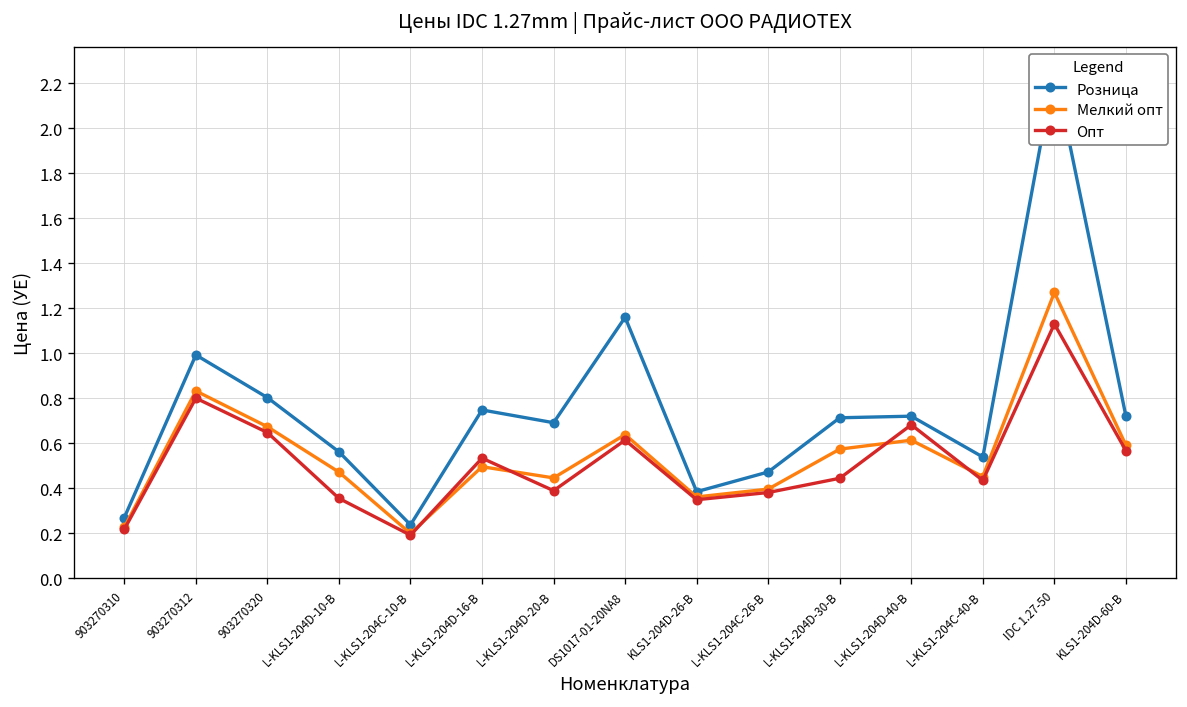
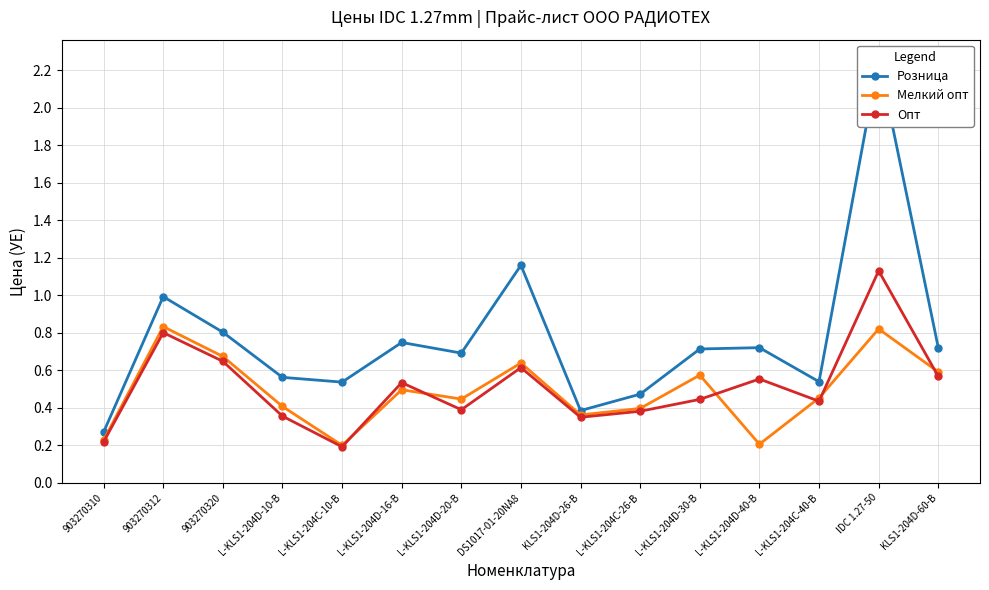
  {
    "Розница": {
      "903270310": 0.27,
      "903270312": 0.99,
      "903270320": 0.80,
      "L-KLS1-204D-10-B": 0.56,
-     "L-KLS1-204C-10-B": 0.24,
+     "L-KLS1-204C-10-B": 0.54,
      "L-KLS1-204D-16-B": 0.75,
      "L-KLS1-204D-20-B": 0.69,
      "DS1017-01-20NA8": 1.16,
      "KLS1-204D-26-B": 0.38,
      "L-KLS1-204C-26-B": 0.47,
      "L-KLS1-204D-30-B": 0.71,
      "L-KLS1-204D-40-B": 0.72,
      "L-KLS1-204C-40-B": 0.54,
      "KLS1-204D-60-B": 0.72
    },
    "Мелкий опт": {
      "903270312": 0.83,
      "903270320": 0.67,
-     "L-KLS1-204D-10-B": 0.47,
+     "L-KLS1-204D-10-B": 0.41,
      "L-KLS1-204D-16-B": 0.50,
      "L-KLS1-204D-20-B": 0.45,
      "DS1017-01-20NA8": 0.64,
      "L-KLS1-204C-26-B": 0.40,
      "L-KLS1-204D-30-B": 0.57,
-     "L-KLS1-204D-40-B": 0.61,
+     "L-KLS1-204D-40-B": 0.20,
      "L-KLS1-204C-40-B": 0.45,
-     "IDC 1.27-50": 1.27,
+     "IDC 1.27-50": 0.82,
      "KLS1-204D-60-B": 0.59
    },
    "Опт": {
      "903270312": 0.80,
      "903270320": 0.65,
      "L-KLS1-204D-10-B": 0.35,
      "L-KLS1-204D-16-B": 0.53,
      "L-KLS1-204D-20-B": 0.39,
      "DS1017-01-20NA8": 0.61,
      "L-KLS1-204C-26-B": 0.38,
      "L-KLS1-204D-30-B": 0.44,
-     "L-KLS1-204D-40-B": 0.68,
+     "L-KLS1-204D-40-B": 0.55,
      "L-KLS1-204C-40-B": 0.43,
      "IDC 1.27-50": 1.13,
      "KLS1-204D-60-B": 0.57
    }
  }
